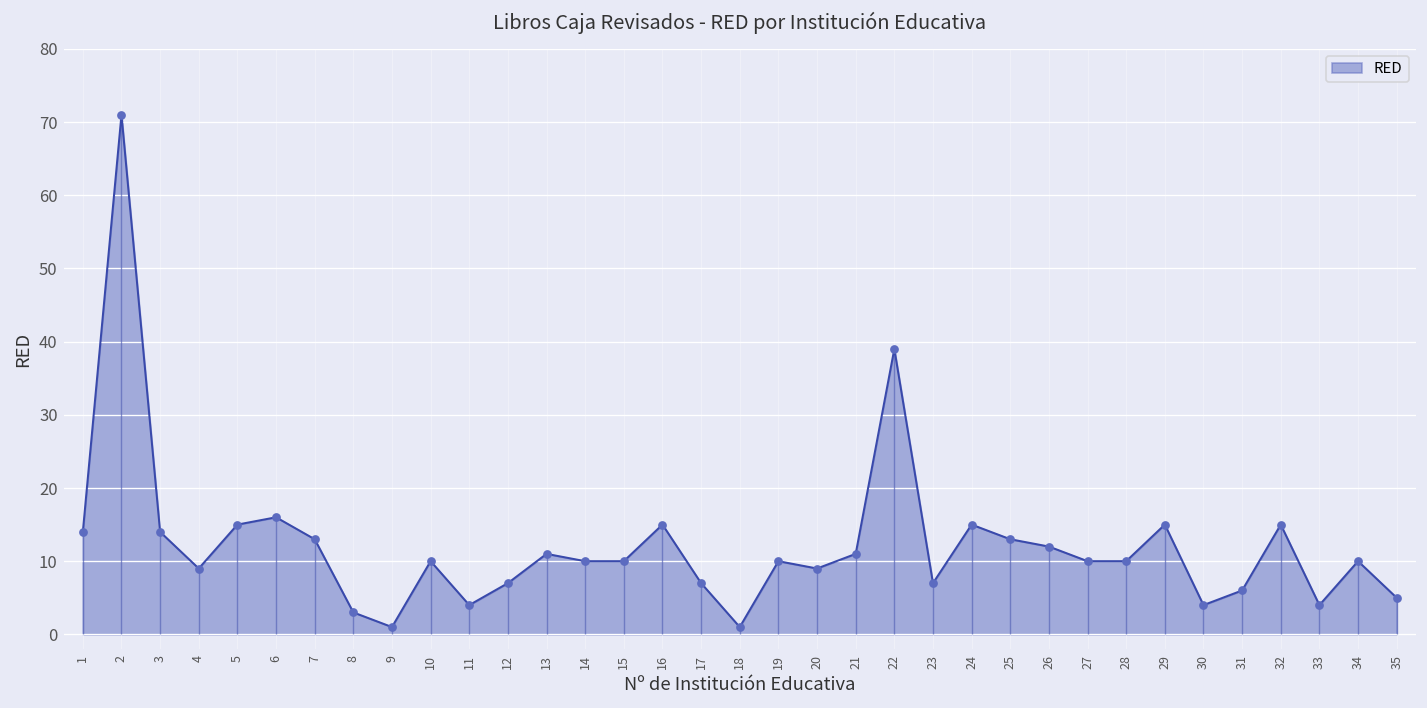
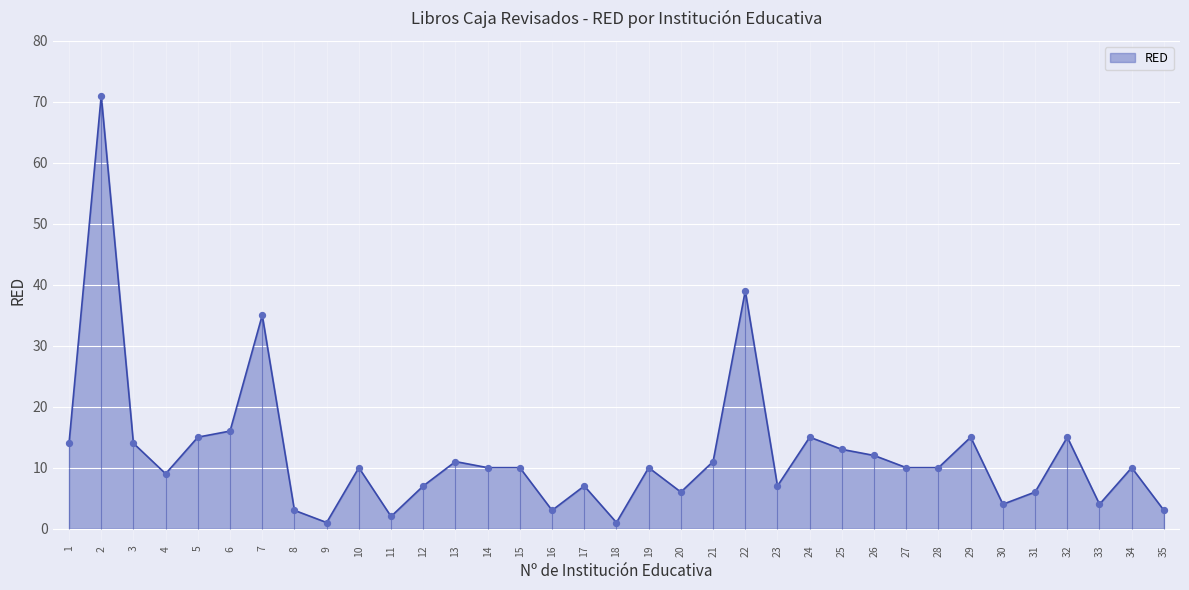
  {
    "1": 14,
    "2": 71,
    "3": 14,
    "4": 9,
    "5": 15,
    "6": 16,
-   "7": 13,
+   "7": 35,
    "8": 3,
    "9": 1,
    "10": 10,
-   "11": 4,
+   "11": 2,
    "12": 7,
    "13": 11,
    "14": 10,
    "15": 10,
-   "16": 15,
+   "16": 3,
    "17": 7,
    "18": 1,
    "19": 10,
-   "20": 9,
+   "20": 6,
    "21": 11,
    "22": 39,
    "23": 7,
    "24": 15,
    "25": 13,
    "26": 12,
    "27": 10,
    "28": 10,
    "29": 15,
    "30": 4,
    "31": 6,
    "32": 15,
    "33": 4,
    "34": 10,
-   "35": 5
+   "35": 3
  }
